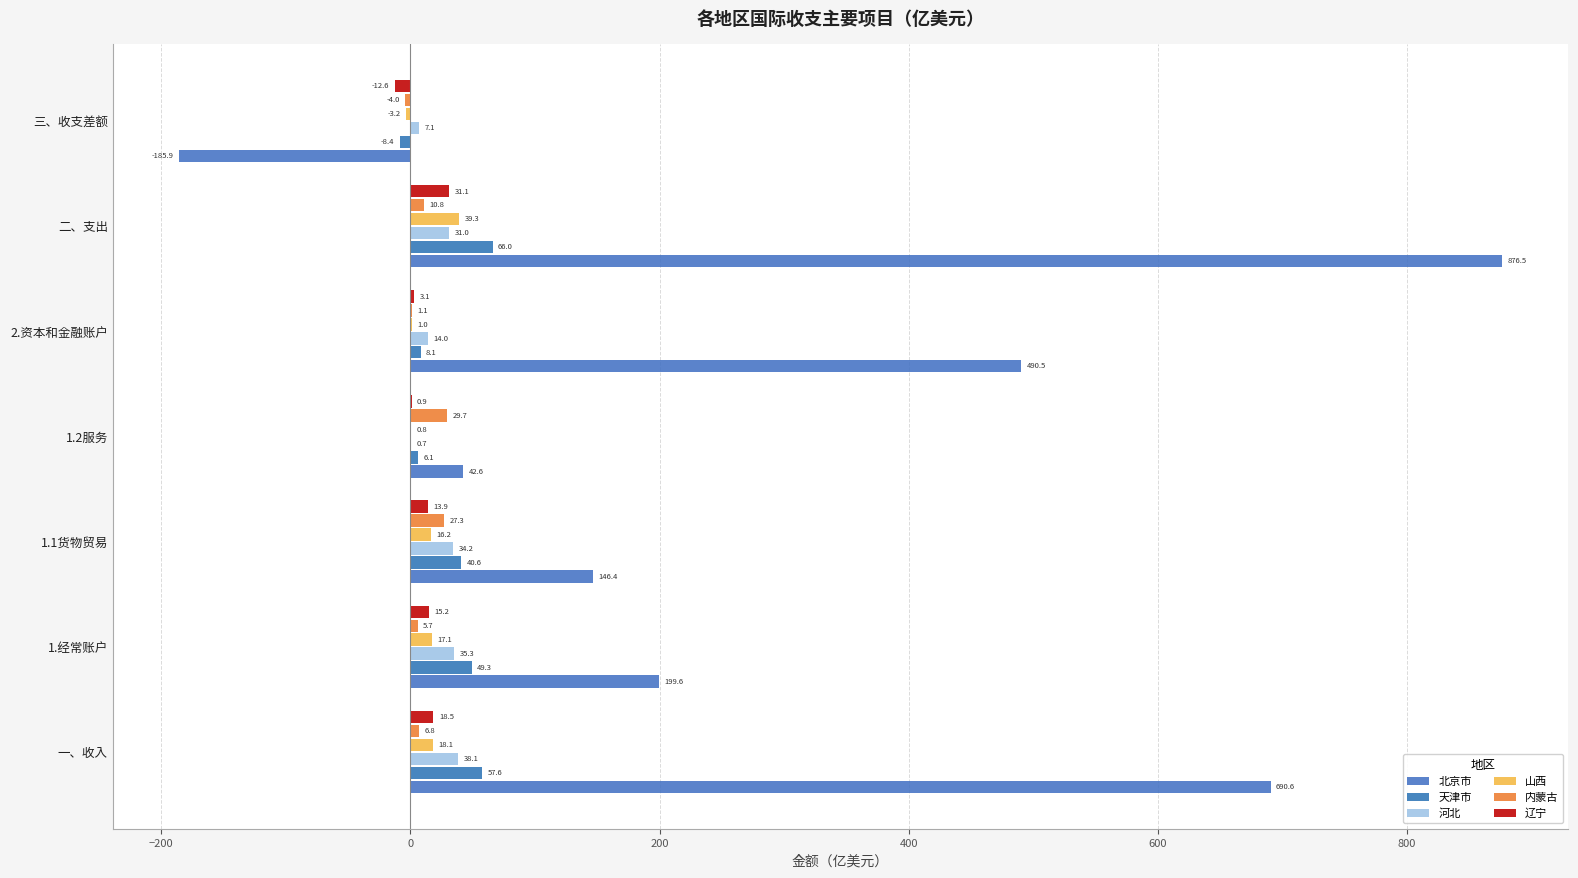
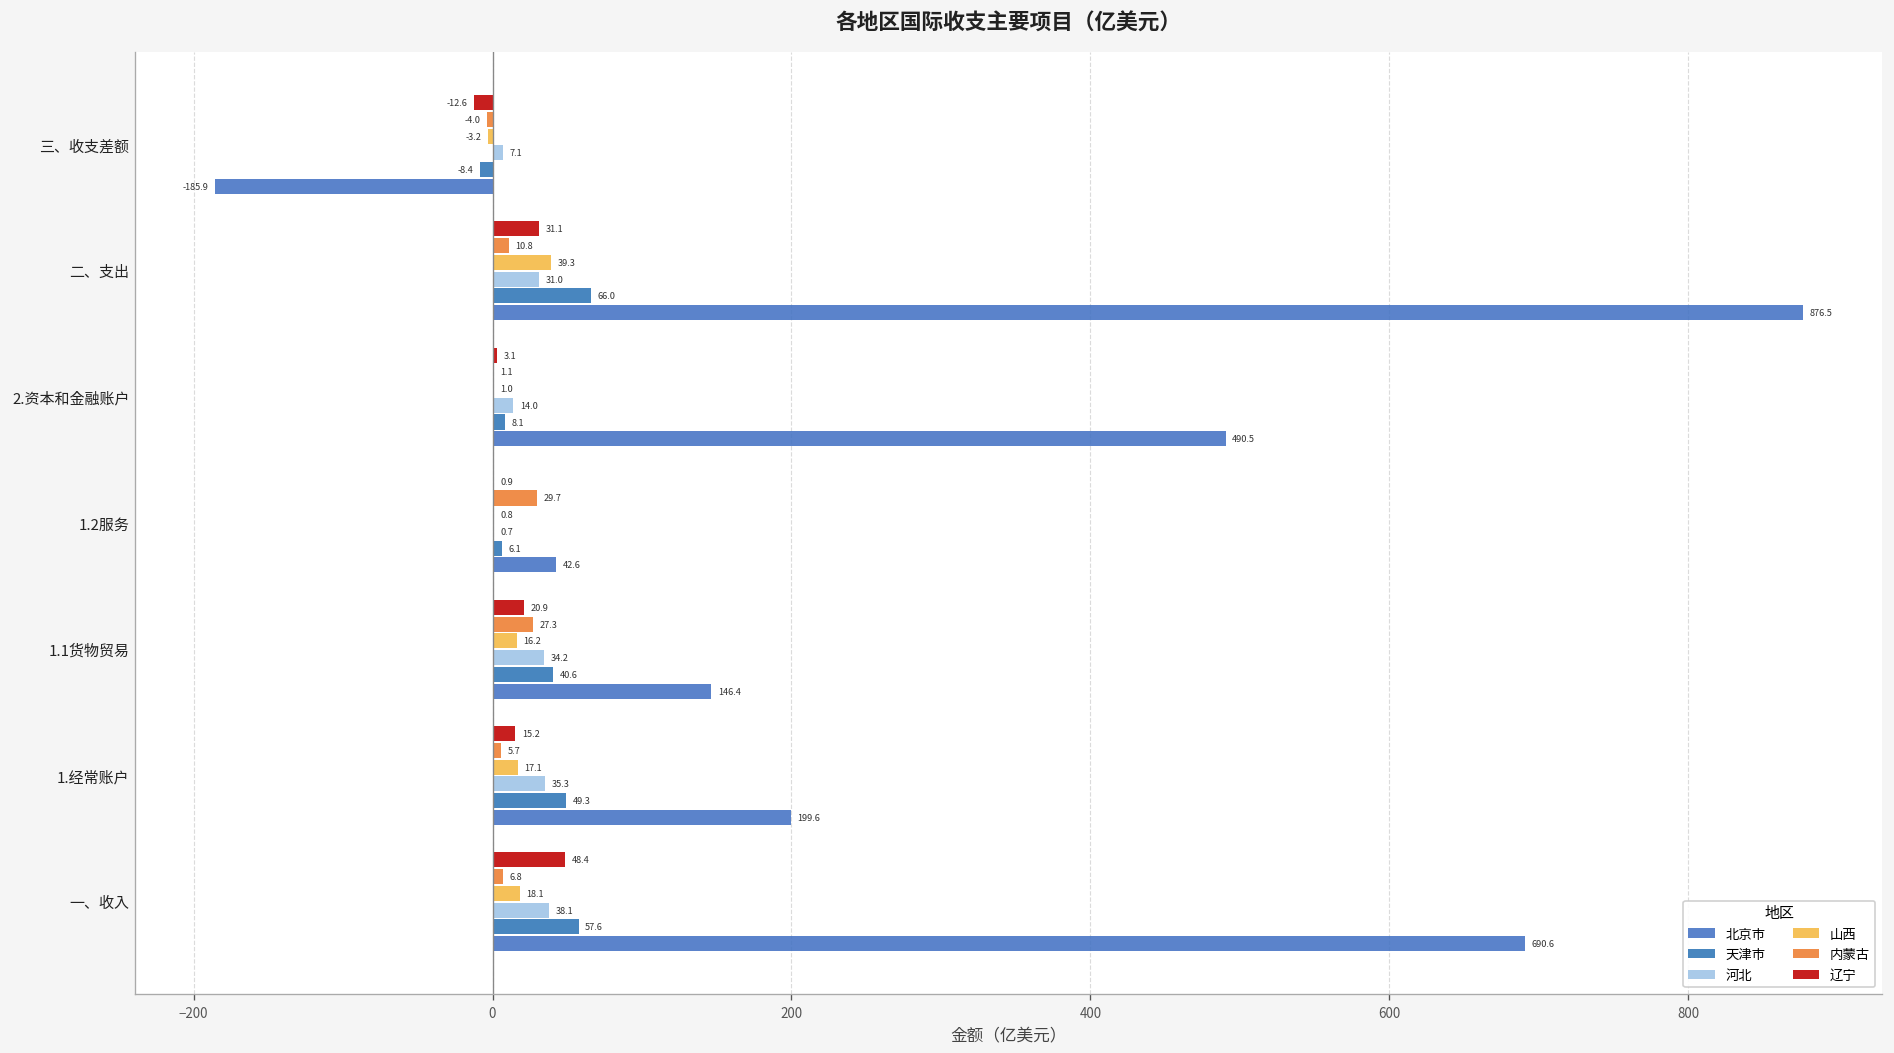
  {
    "河北": {
      "三、收支差额": 7.1,
      "二、支出": 31.0,
      "2.资本和金融账户": 14.0,
      "1.2服务": 0.7,
      "1.1货物贸易": 34.2,
      "1.经常账户": 35.3,
      "一、收入": 38.1
    },
    "山西": {
      "三、收支差额": -3.2,
      "二、支出": 39.3,
      "2.资本和金融账户": 1.0,
      "1.2服务": 0.8,
      "1.1货物贸易": 16.2,
      "1.经常账户": 17.1,
      "一、收入": 18.1
    },
    "内蒙古": {
      "三、收支差额": -4.0,
      "二、支出": 10.8,
      "2.资本和金融账户": 1.1,
      "1.2服务": 29.7,
      "1.1货物贸易": 27.3,
      "1.经常账户": 5.7,
      "一、收入": 6.8
    },
    "辽宁": {
      "三、收支差额": -12.6,
      "二、支出": 31.1,
      "2.资本和金融账户": 3.1,
      "1.2服务": 0.9,
-     "1.1货物贸易": 13.9,
+     "1.1货物贸易": 20.9,
      "1.经常账户": 15.2,
-     "一、收入": 18.5
+     "一、收入": 48.4
    }
  }
